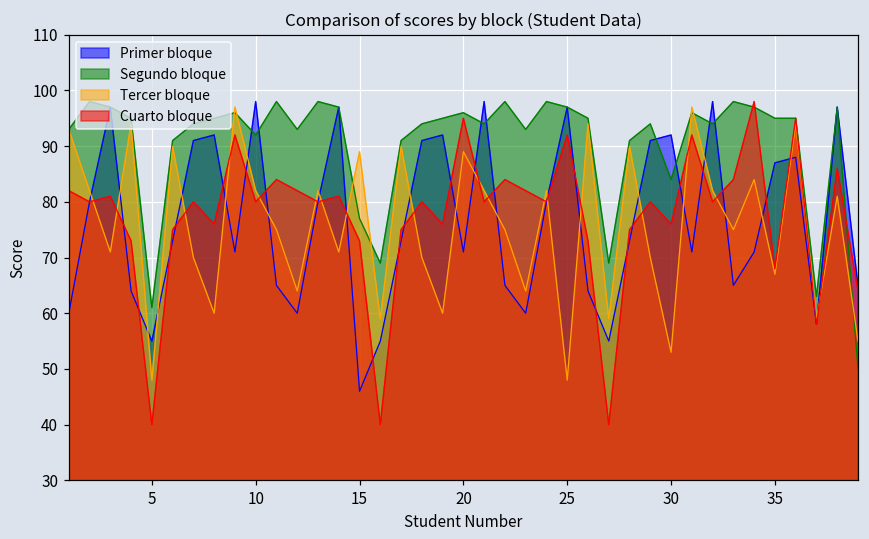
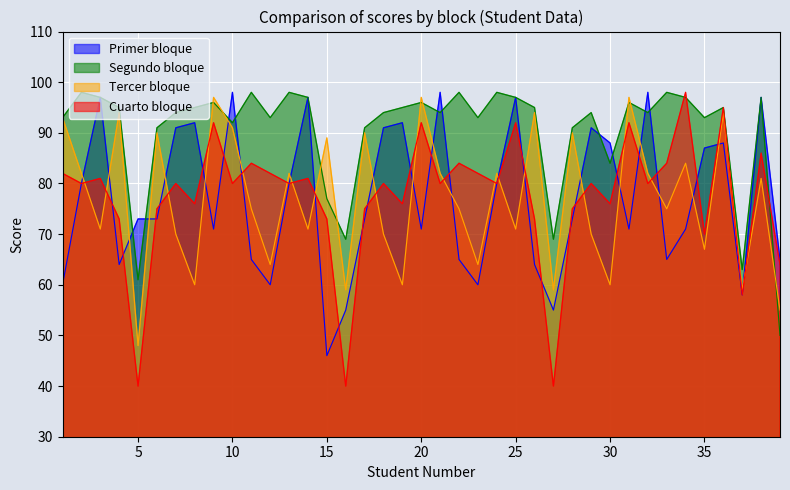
  {
    "Primer bloque": {
-     "5": 55,
+     "5": 73,
      "10": 98,
      "15": 46,
      "20": 71,
-     "30": 92,
+     "30": 88,
      "35": 87
    },
    "Segundo bloque": {
      "5": 61,
      "10": 92,
      "15": 77,
      "20": 96,
      "30": 84,
-     "35": 95
+     "35": 93
    },
    "Tercer bloque": {
      "5": 48,
-     "10": 82,
+     "10": 91,
      "15": 89,
-     "20": 89,
-     "25": 48,
-     "30": 53,
+     "20": 97,
+     "25": 71,
+     "30": 60,
      "35": 67
    },
    "Cuarto bloque": {
      "5": 40,
      "10": 80,
      "15": 73,
-     "20": 95,
+     "20": 92,
      "25": 92,
      "30": 76,
-     "35": 68
+     "35": 70
    }
  }
